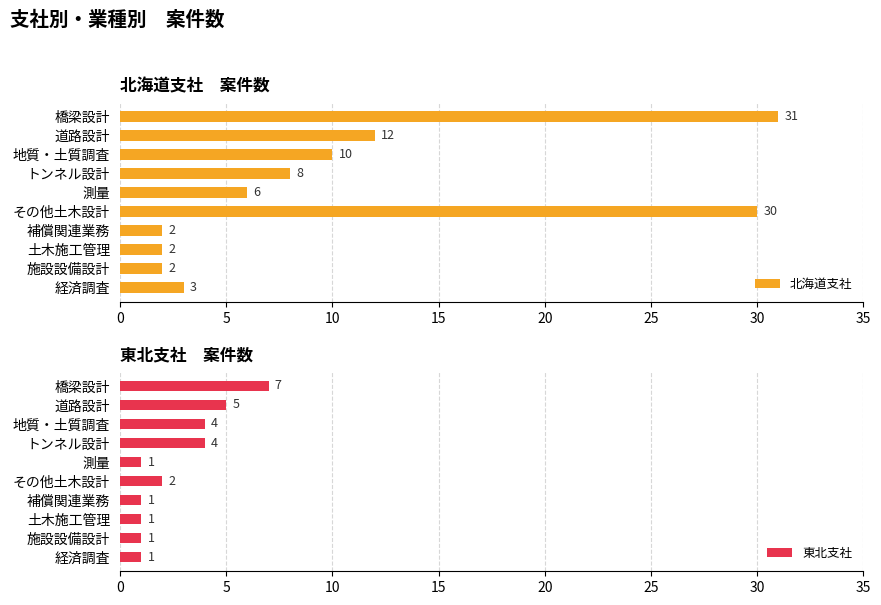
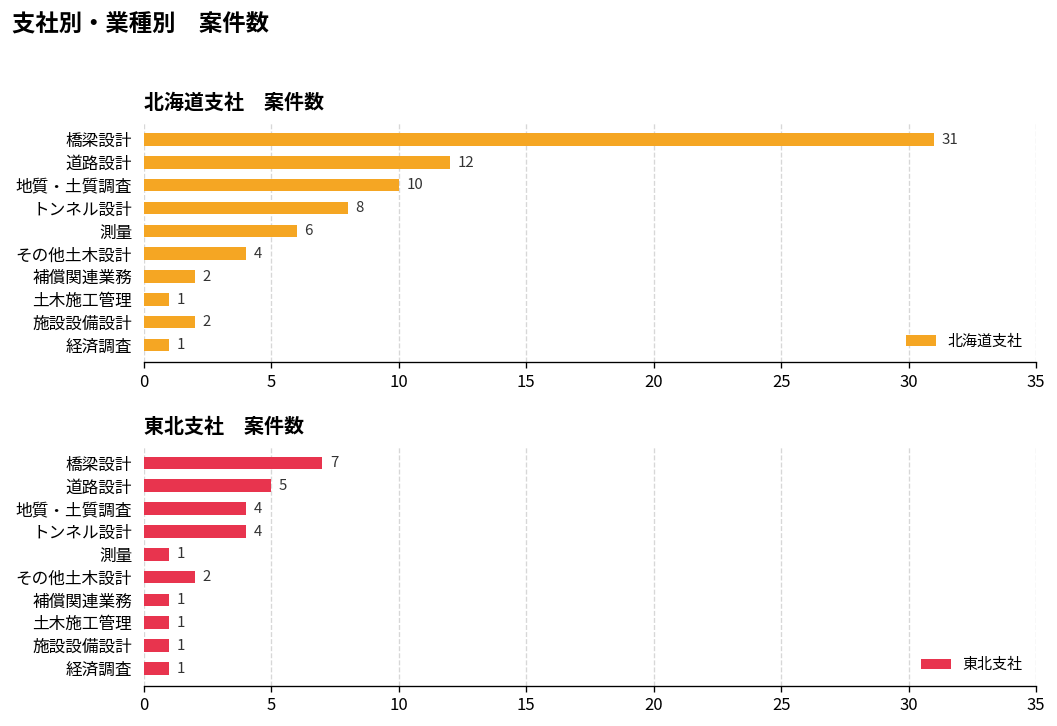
  {
    "北海道支社 案件数": {
      "橋梁設計": 31,
      "道路設計": 12,
      "地質・土質調査": 10,
      "トンネル設計": 8,
      "測量": 6,
-     "その他土木設計": 30,
+     "その他土木設計": 4,
      "補償関連業務": 2,
-     "土木施工管理": 2,
+     "土木施工管理": 1,
      "施設設備設計": 2,
-     "経済調査": 3
+     "経済調査": 1
    },
    "東北支社 案件数": {
      "橋梁設計": 7,
      "道路設計": 5,
      "地質・土質調査": 4,
      "トンネル設計": 4,
      "測量": 1,
      "その他土木設計": 2,
      "補償関連業務": 1,
      "土木施工管理": 1,
      "施設設備設計": 1,
      "経済調査": 1
    }
  }
